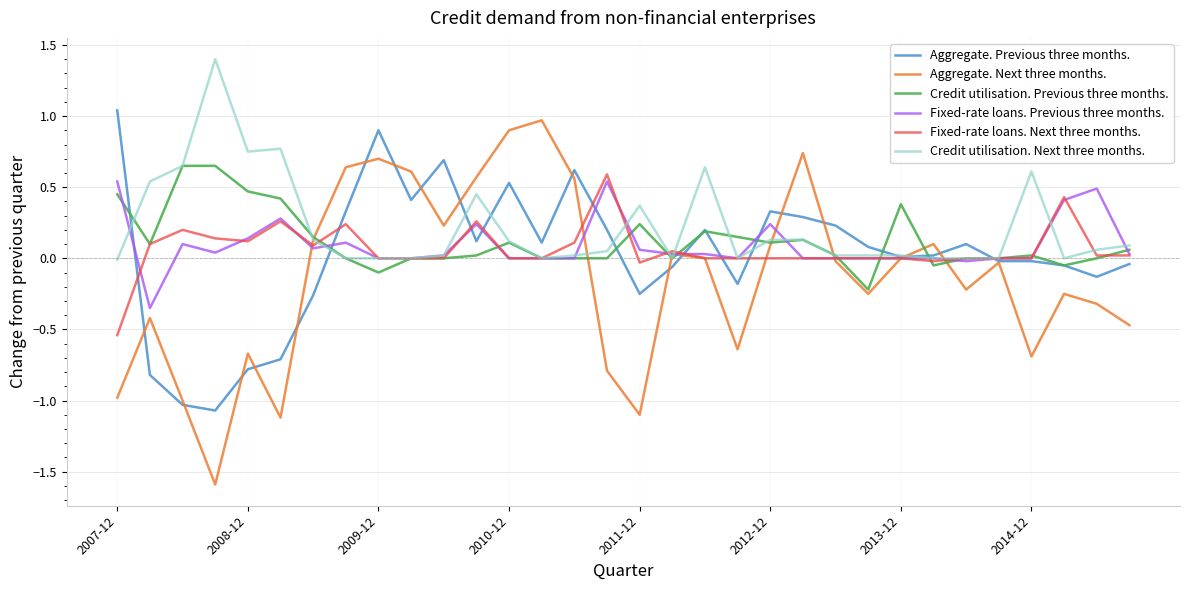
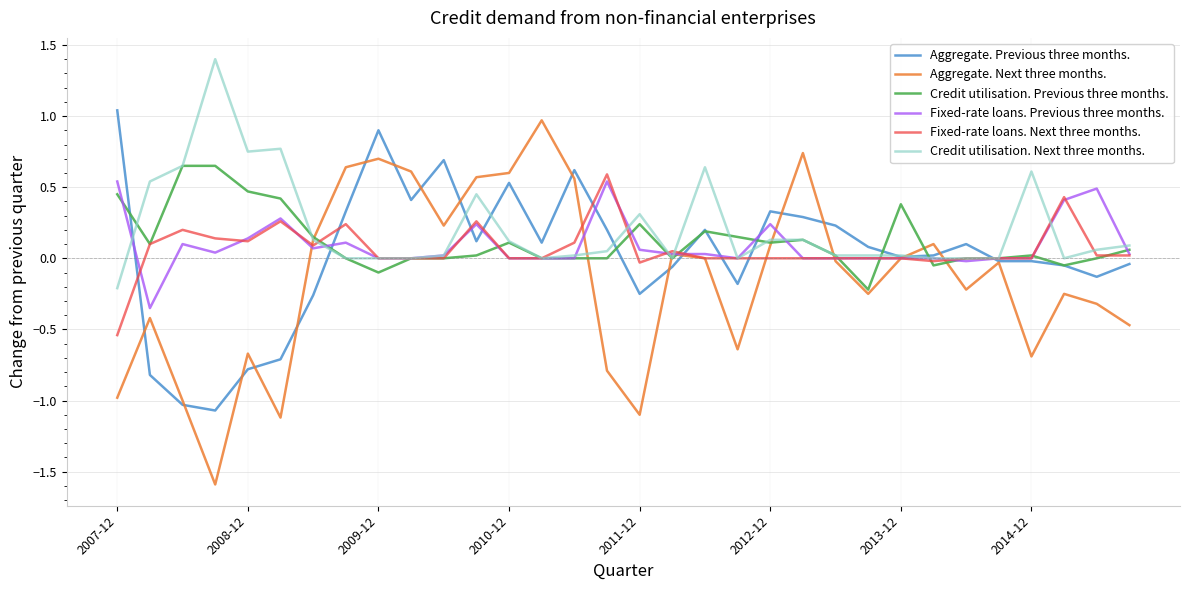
  {
    "Aggregate. Previous three months.": {
      "2007-12": 1.04,
      "2008-12": -0.78,
      "2009-12": 0.90,
      "2010-12": 0.53,
      "2011-12": -0.25,
      "2012-12": 0.33,
      "2014-12": -0.02
    },
    "Aggregate. Next three months.": {
      "2007-12": -0.98,
      "2008-12": -0.67,
      "2009-12": 0.7,
-     "2010-12": 0.9,
+     "2010-12": 0.6,
      "2011-12": -1.1,
      "2012-12": 0.1,
      "2014-12": -0.7
    },
    "Credit utilisation. Previous three months.": {
      "2007-12": 0.45,
      "2008-12": 0.47,
      "2009-12": -0.10,
      "2011-12": 0.24,
      "2012-12": 0.11,
      "2013-12": 0.38,
      "2014-12": 0.02
    },
    "Fixed-rate loans. Previous three months.": {
      "2007-12": 0.54,
      "2008-12": 0.14,
      "2011-12": 0.06,
      "2012-12": 0.24
    },
    "Fixed-rate loans. Next three months.": {
      "2007-12": -0.54,
      "2008-12": 0.12,
      "2011-12": -0.03,
      "2012-12": 0.00
    },
    "Credit utilisation. Next three months.": {
-     "2007-12": -0.01,
+     "2007-12": -0.21,
      "2008-12": 0.75,
-     "2011-12": 0.37,
+     "2011-12": 0.31,
      "2012-12": 0.13,
      "2014-12": 0.61
    }
  }
